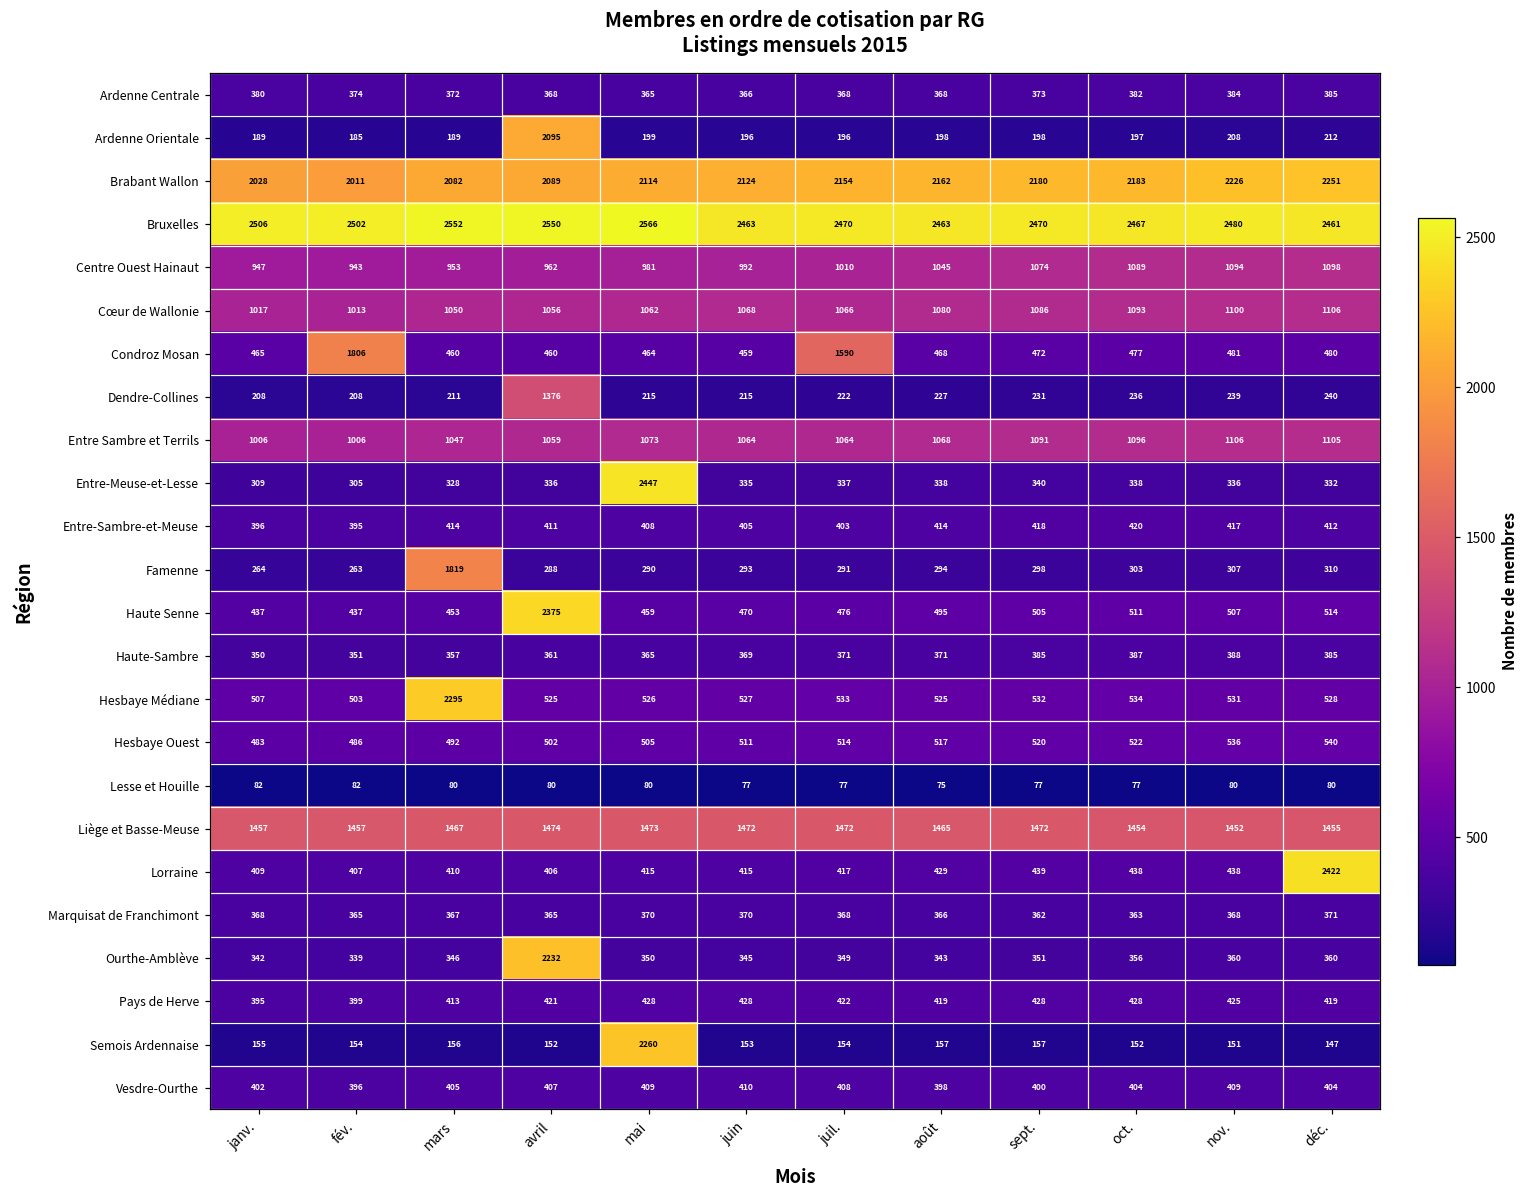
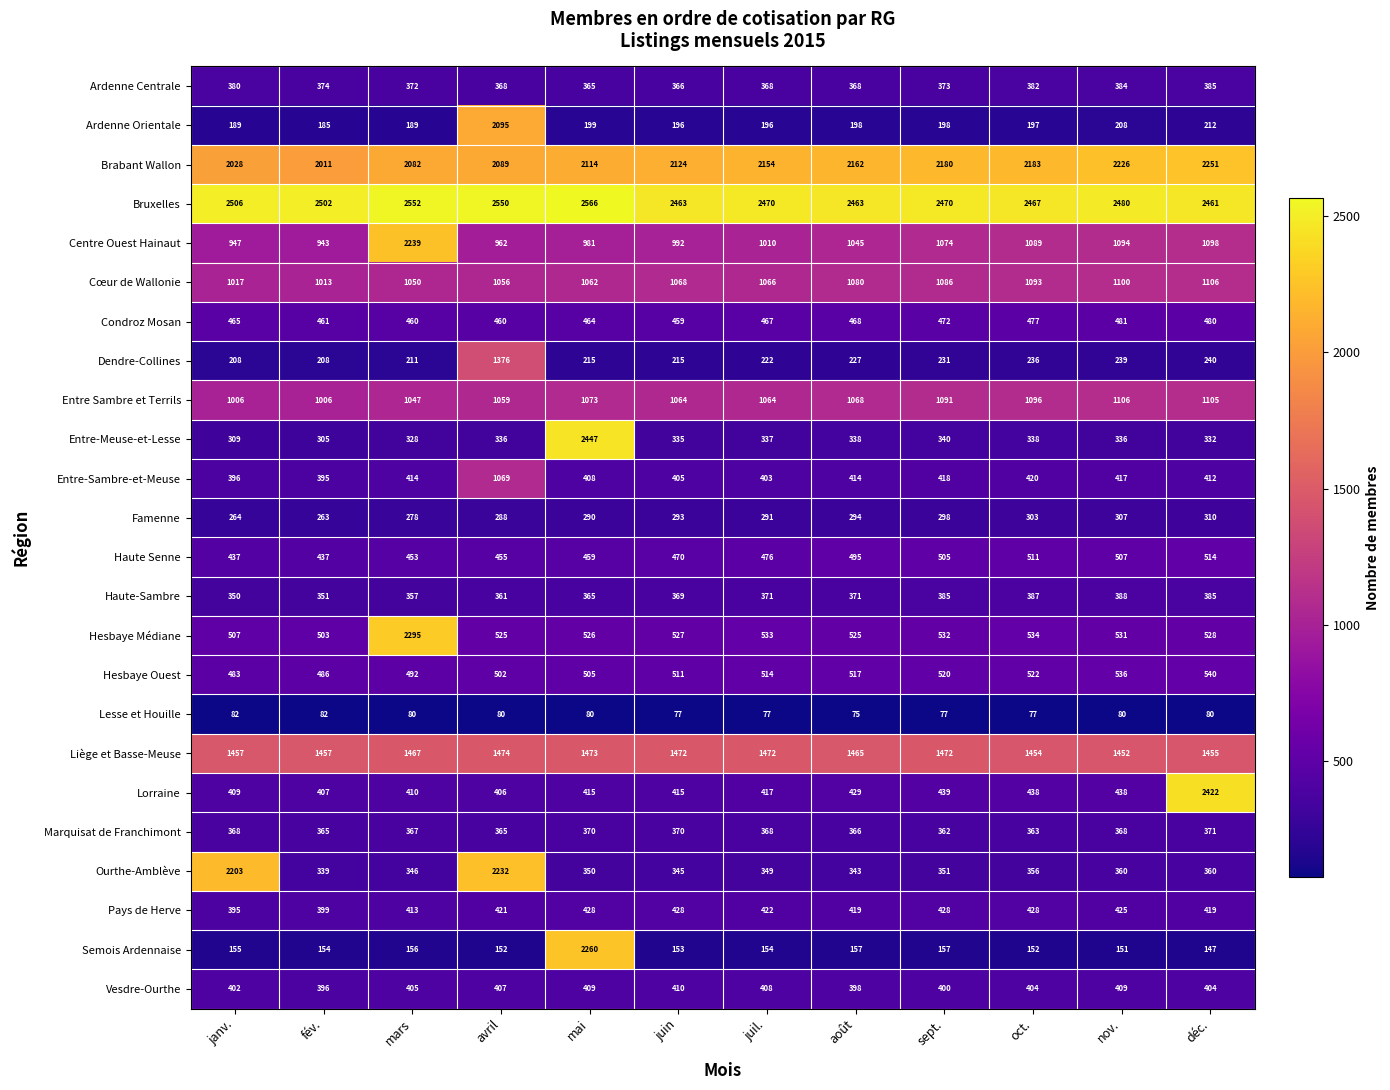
  {
    "Centre Ouest Hainaut": {
      "janv.": 947,
      "fév.": 943,
-     "mars": 953,
+     "mars": 2239,
      "avril": 962,
      "mai": 981,
      "juin": 992,
      "juil.": 1010,
      "août": 1045,
      "sept.": 1074,
      "oct.": 1089,
      "nov.": 1094,
      "déc.": 1098
    },
    "Condroz Mosan": {
      "janv.": 465,
-     "fév.": 1806,
+     "fév.": 461,
      "mars": 460,
      "avril": 460,
      "mai": 464,
      "juin": 459,
-     "juil.": 1590,
+     "juil.": 467,
      "août": 468,
      "sept.": 472,
      "oct.": 477,
      "nov.": 481,
      "déc.": 480
    },
    "Entre-Sambre-et-Meuse": {
      "janv.": 396,
      "fév.": 395,
      "mars": 414,
-     "avril": 411,
+     "avril": 1069,
      "mai": 408,
      "juin": 405,
      "juil.": 403,
      "août": 414,
      "sept.": 418,
      "oct.": 420,
      "nov.": 417,
      "déc.": 412
    },
    "Famenne": {
      "janv.": 264,
      "fév.": 263,
-     "mars": 1819,
+     "mars": 278,
      "avril": 288,
      "mai": 290,
      "juin": 293,
      "juil.": 291,
      "août": 294,
      "sept.": 298,
      "oct.": 303,
      "nov.": 307,
      "déc.": 310
    },
    "Haute Senne": {
      "janv.": 437,
      "fév.": 437,
      "mars": 453,
-     "avril": 2375,
+     "avril": 455,
      "mai": 459,
      "juin": 470,
      "juil.": 476,
      "août": 495,
      "sept.": 505,
      "oct.": 511,
      "nov.": 507,
      "déc.": 514
    },
    "Ourthe-Amblève": {
-     "janv.": 342,
+     "janv.": 2203,
      "fév.": 339,
      "mars": 346,
      "avril": 2232,
      "mai": 350,
      "juin": 345,
      "juil.": 349,
      "août": 343,
      "sept.": 351,
      "oct.": 356,
      "nov.": 360,
      "déc.": 360
    }
  }
